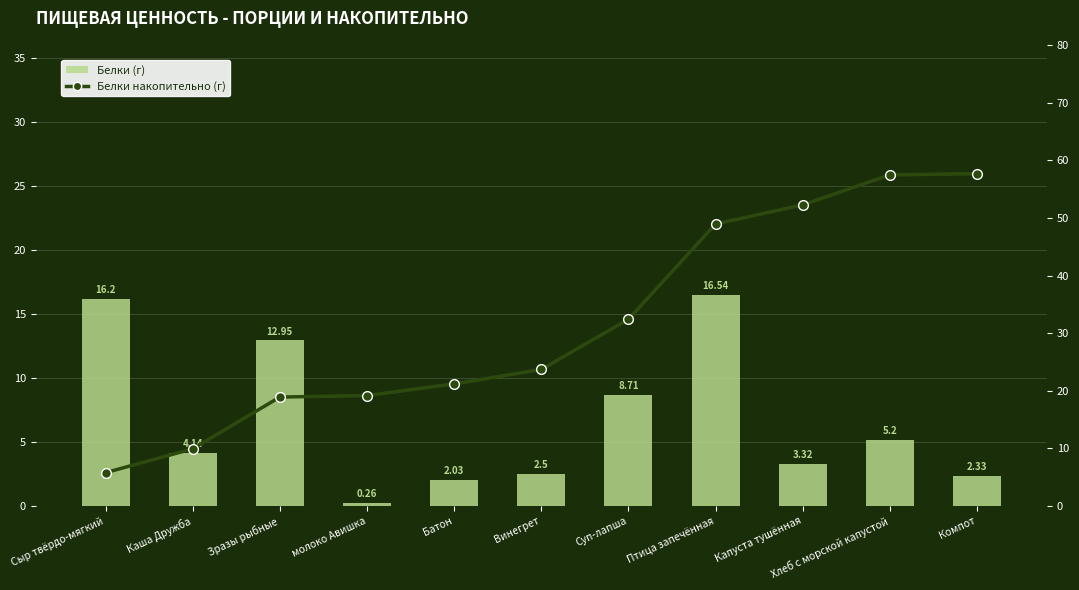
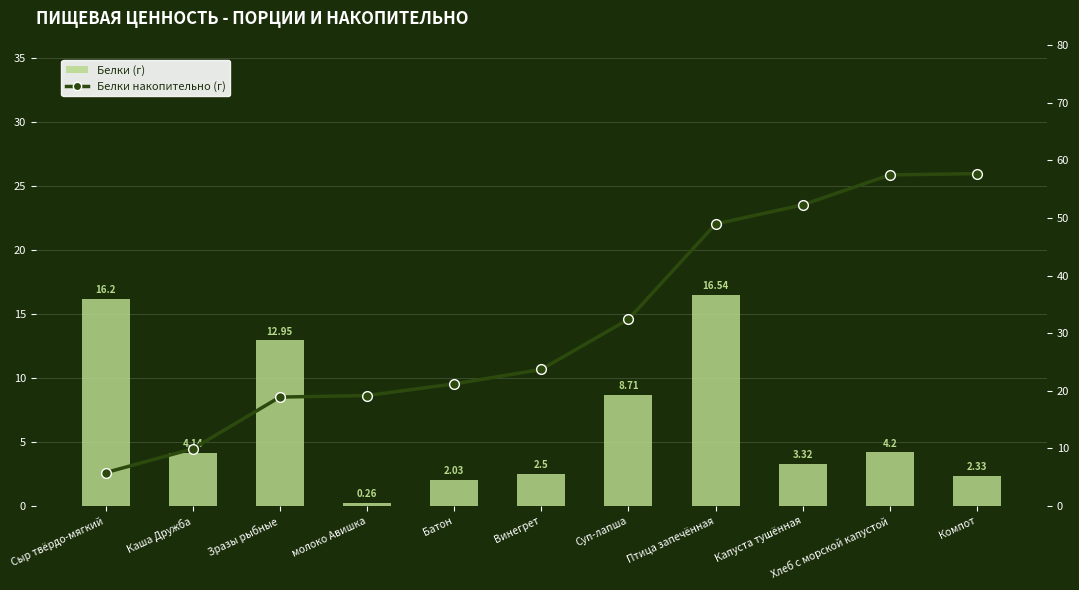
  {
    "Белки (г)": {
      "Сыр твёрдо-мягкий": 16.2,
      "Зразы рыбные": 12.95,
      "молоко Авишка": 0.26,
      "Батон": 2.03,
      "Винегрет": 2.5,
      "Суп-лапша": 8.71,
      "Птица запечённая": 16.54,
      "Капуста тушённая": 3.32,
-     "Хлеб с морской капустой": 5.2,
+     "Хлеб с морской капустой": 4.2,
      "Компот": 2.33
    }
  }
